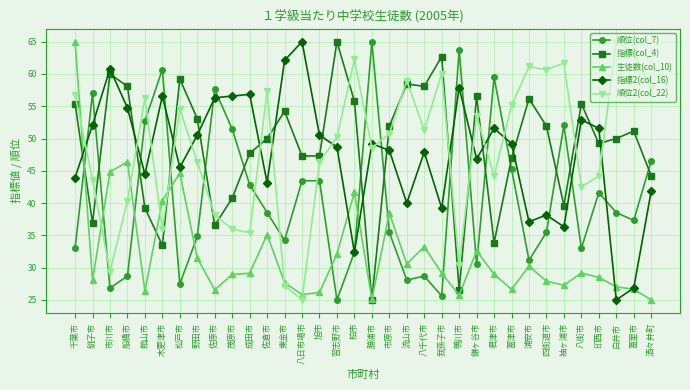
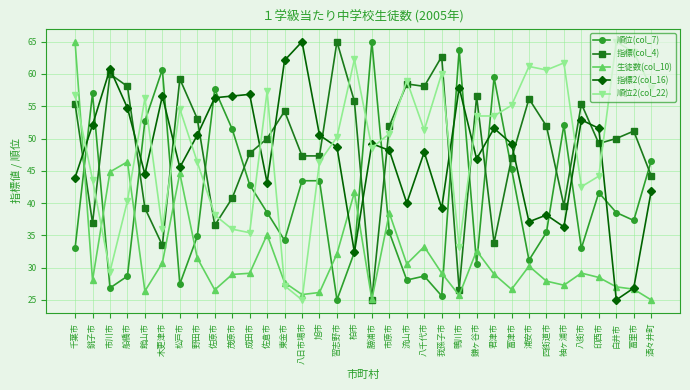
  {
    "生徒数(col_10)": {
      "千葉市": 65,
      "銚子市": 28,
      "市川市": 45,
      "船橋市": 46,
      "館山市": 26,
-     "木更津市": 40,
+     "木更津市": 31,
      "松戸市": 45,
      "野田市": 31,
      "佐原市": 27,
      "茂原市": 29,
      "成田市": 29,
      "佐倉市": 35,
      "東金市": 28,
      "八日市場市": 26,
      "旭市": 26,
      "習志野市": 32,
      "柏市": 42,
      "市原市": 38,
      "流山市": 31,
      "八千代市": 33,
      "我孫子市": 29,
      "鴨川市": 26,
      "鎌ヶ谷市": 33,
      "君津市": 29,
      "富津市": 27,
      "浦安市": 30,
      "四街道市": 28,
      "袖ヶ浦市": 27,
      "八街市": 29,
      "印西市": 28,
      "白井市": 27,
      "酒々井町": 25
    },
    "順位2(col_22)": {
      "千葉市": 57,
      "銚子市": 44,
      "市川市": 29,
      "船橋市": 40,
      "館山市": 56,
      "木更津市": 36,
      "松戸市": 55,
      "野田市": 46,
      "佐原市": 38,
      "茂原市": 36,
      "成田市": 35,
      "佐倉市": 57,
      "東金市": 27,
      "八日市場市": 25,
      "旭市": 46,
      "習志野市": 50,
      "柏市": 62,
      "勝浦市": 49,
      "市原市": 51,
      "流山市": 59,
      "八千代市": 51,
      "我孫子市": 60,
-     "鴨川市": 30,
+     "鴨川市": 33,
      "鎌ヶ谷市": 53,
-     "君津市": 44,
+     "君津市": 53,
      "富津市": 55,
      "浦安市": 61,
      "四街道市": 61,
      "袖ヶ浦市": 62,
      "八街市": 43,
      "印西市": 44
    }
  }
